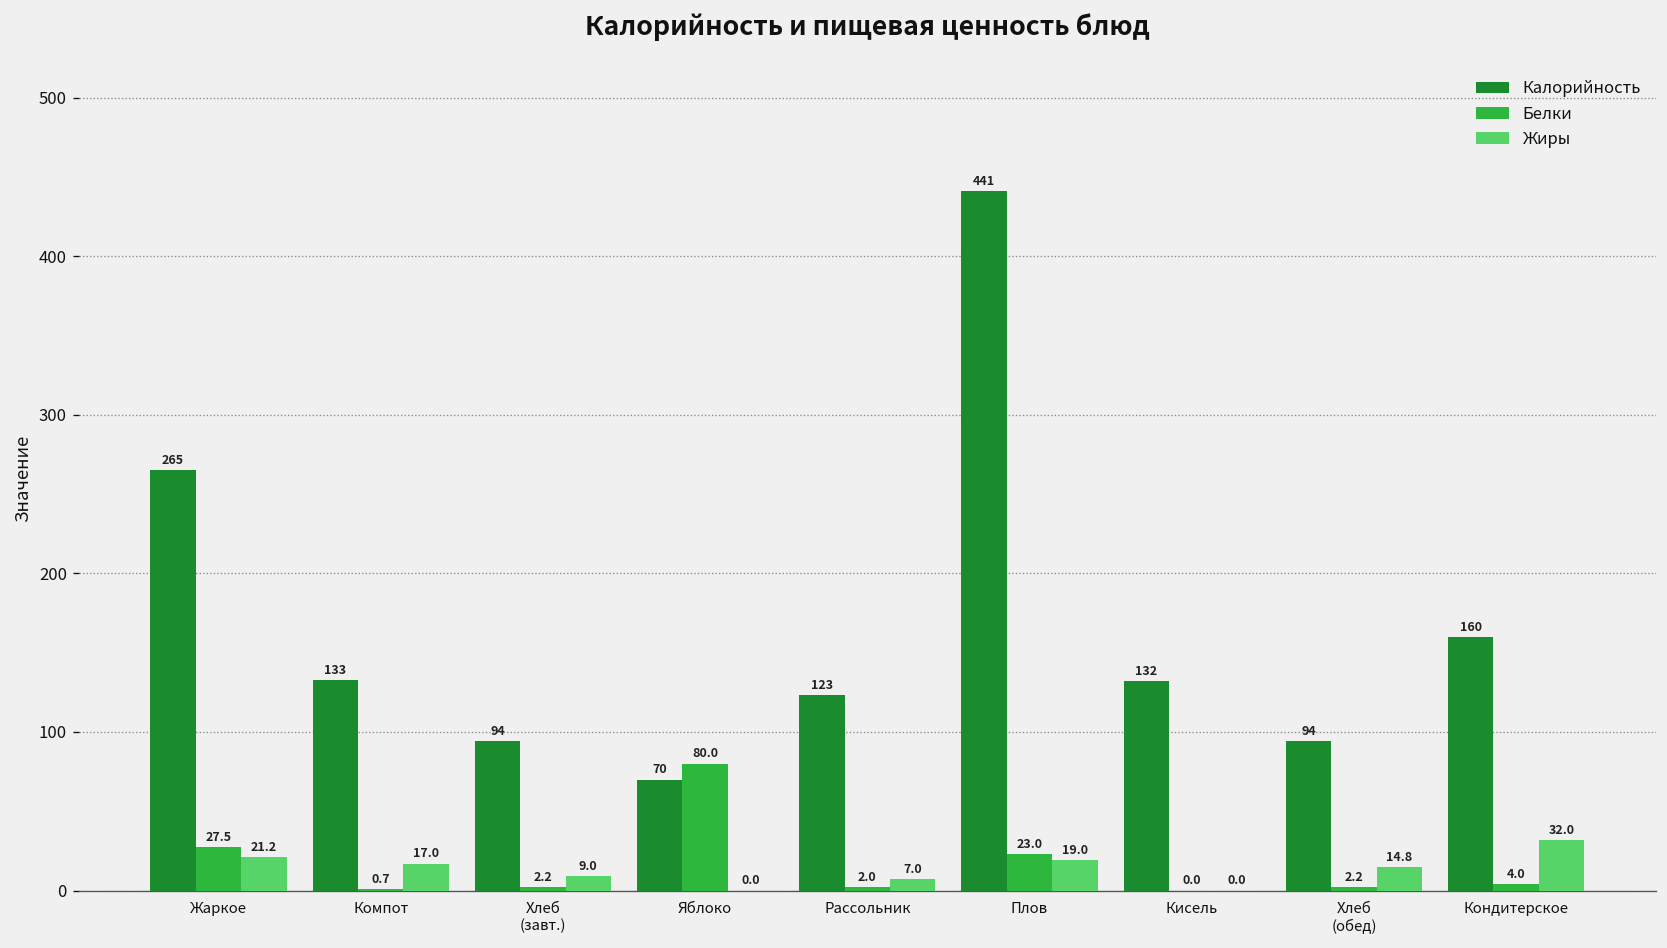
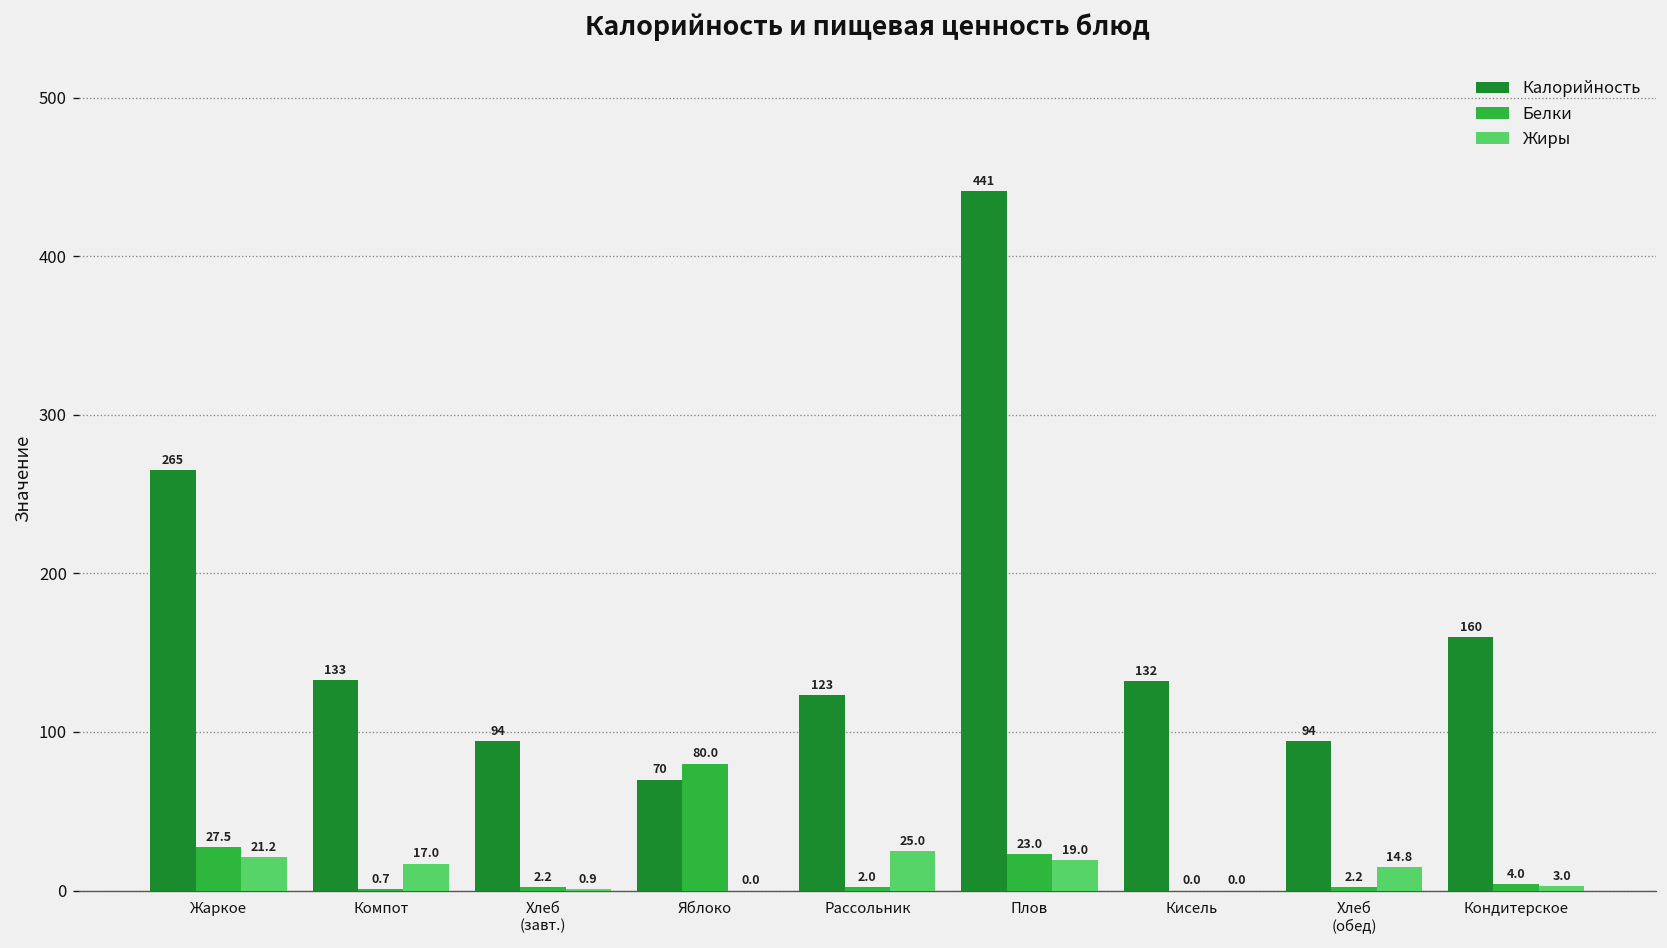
  {
    "Жиры": {
      "Жаркое": 21.2,
      "Компот": 17.0,
-     "Хлеб (завт.)": 9.0,
+     "Хлеб (завт.)": 0.9,
      "Яблоко": 0.0,
-     "Рассольник": 7.0,
+     "Рассольник": 25.0,
      "Плов": 19.0,
      "Кисель": 0.0,
      "Хлеб (обед)": 14.8,
-     "Кондитерское": 32.0
+     "Кондитерское": 3.0
    }
  }
